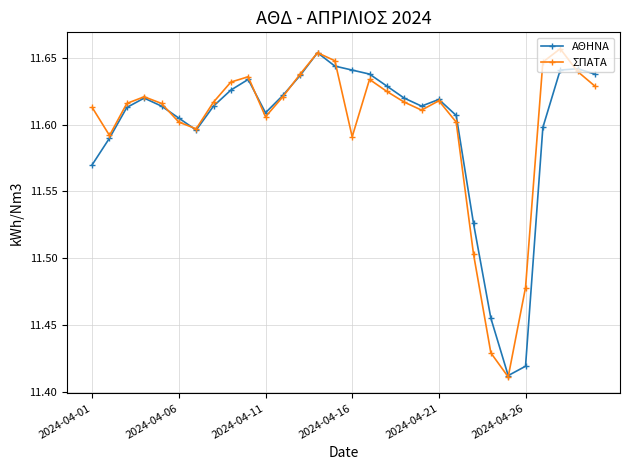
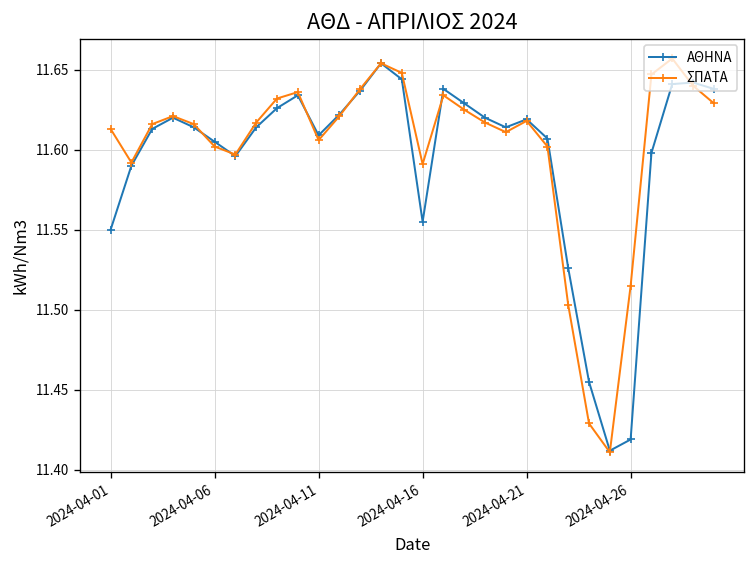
  {
    "ΑΘΗΝΑ": {
-     "2024-04-01": 11.57,
+     "2024-04-01": 11.55,
      "2024-04-06": 11.605,
      "2024-04-11": 11.609,
-     "2024-04-16": 11.641,
+     "2024-04-16": 11.555,
      "2024-04-26": 11.419
    },
    "ΣΠΑΤΑ": {
      "2024-04-01": 11.613,
      "2024-04-06": 11.602,
      "2024-04-11": 11.606,
      "2024-04-16": 11.591,
-     "2024-04-26": 11.478
+     "2024-04-26": 11.515
    }
  }
